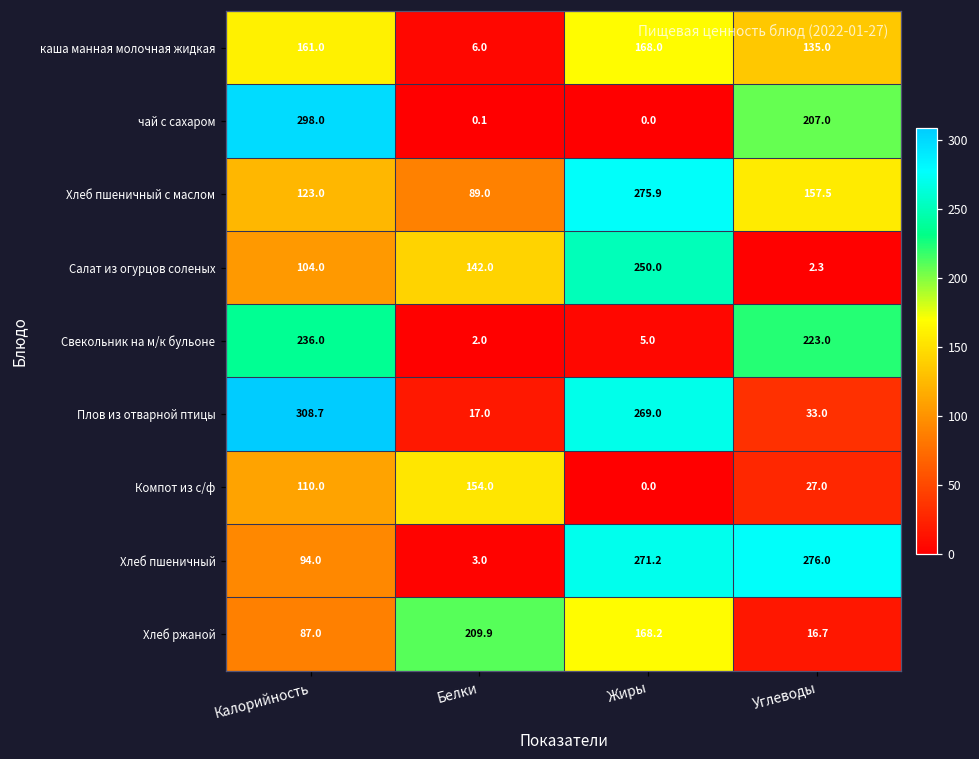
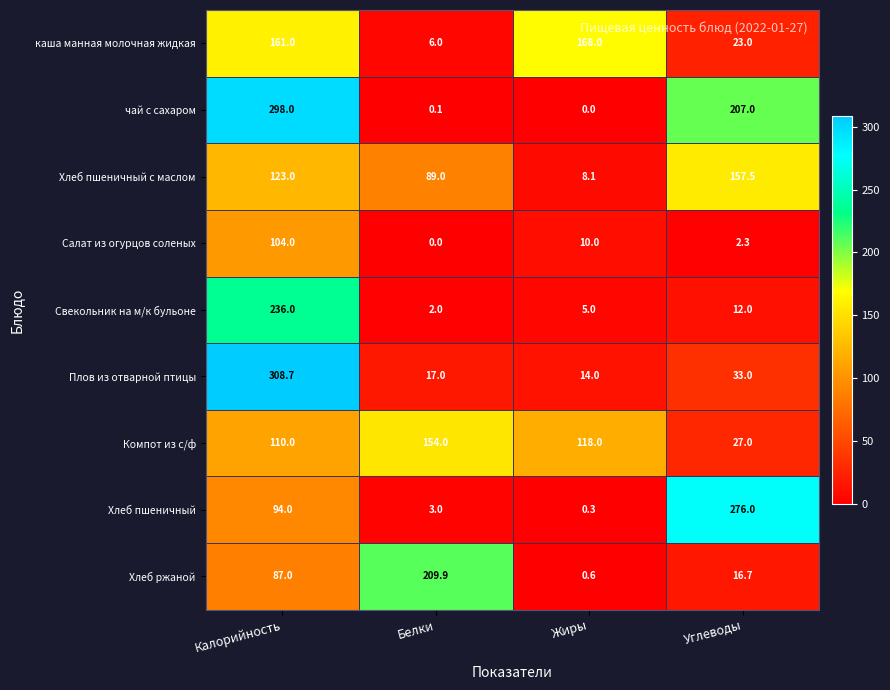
  {
    "каша манная молочная жидкая": {
      "Калорийность": 161.0,
      "Белки": 6.0,
      "Жиры": 168.0,
-     "Углеводы": 135.0
+     "Углеводы": 23.0
    },
    "чай с сахаром": {
      "Калорийность": 298.0,
      "Белки": 0.1,
      "Жиры": 0.0,
      "Углеводы": 207.0
    },
    "Хлеб пшеничный с маслом": {
      "Калорийность": 123.0,
      "Белки": 89.0,
-     "Жиры": 275.9,
+     "Жиры": 8.1,
      "Углеводы": 157.5
    },
    "Салат из огурцов соленых": {
      "Калорийность": 104.0,
-     "Белки": 142.0,
-     "Жиры": 250.0,
+     "Белки": 0.0,
+     "Жиры": 10.0,
      "Углеводы": 2.3
    },
    "Свекольник на м/к бульоне": {
      "Калорийность": 236.0,
      "Белки": 2.0,
      "Жиры": 5.0,
-     "Углеводы": 223.0
+     "Углеводы": 12.0
    },
    "Плов из отварной птицы": {
      "Калорийность": 308.7,
      "Белки": 17.0,
-     "Жиры": 269.0,
+     "Жиры": 14.0,
      "Углеводы": 33.0
    },
    "Компот из с/ф": {
      "Калорийность": 110.0,
      "Белки": 154.0,
-     "Жиры": 0.0,
+     "Жиры": 118.0,
      "Углеводы": 27.0
    },
    "Хлеб пшеничный": {
      "Калорийность": 94.0,
      "Белки": 3.0,
-     "Жиры": 271.2,
+     "Жиры": 0.3,
      "Углеводы": 276.0
    },
    "Хлеб ржаной": {
      "Калорийность": 87.0,
      "Белки": 209.9,
-     "Жиры": 168.2,
+     "Жиры": 0.6,
      "Углеводы": 16.7
    }
  }
